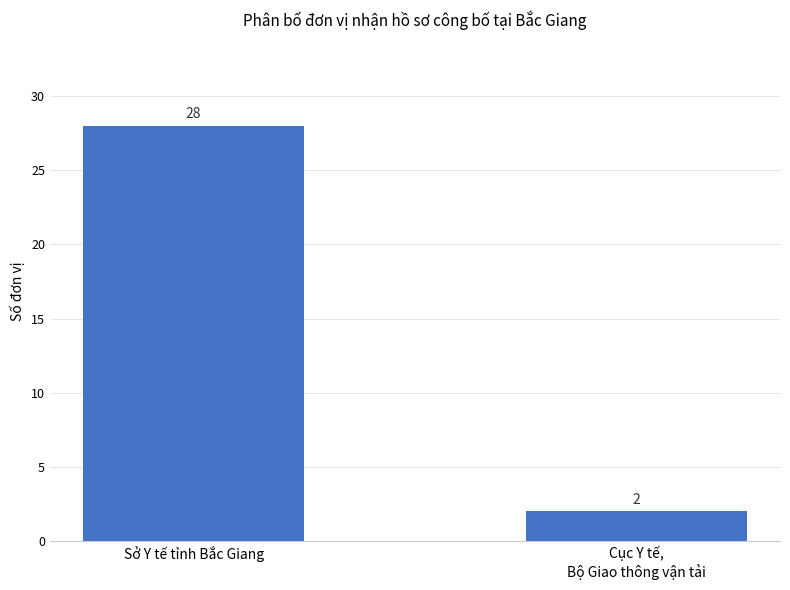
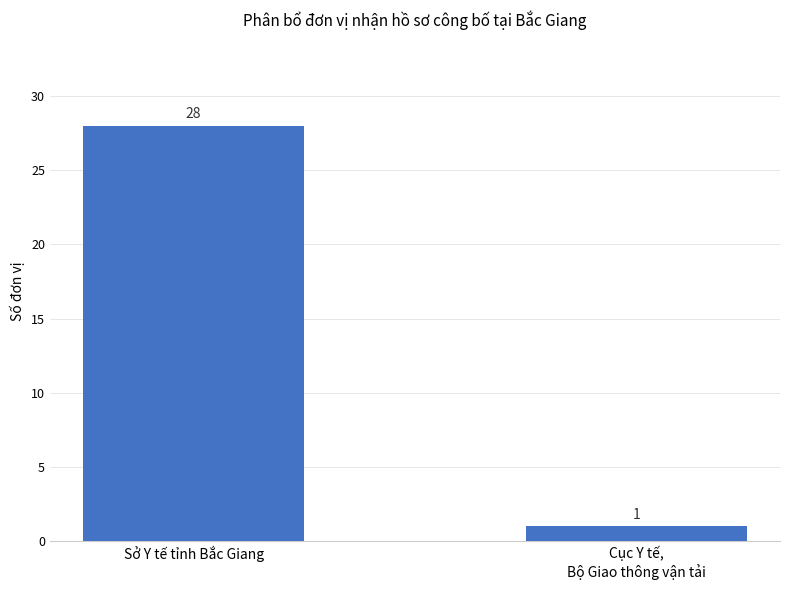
  {
    "Sở Y tế tỉnh Bắc Giang": 28,
-   "Cục Y tế, Bộ Giao thông vận tải": 2
+   "Cục Y tế, Bộ Giao thông vận tải": 1
  }
